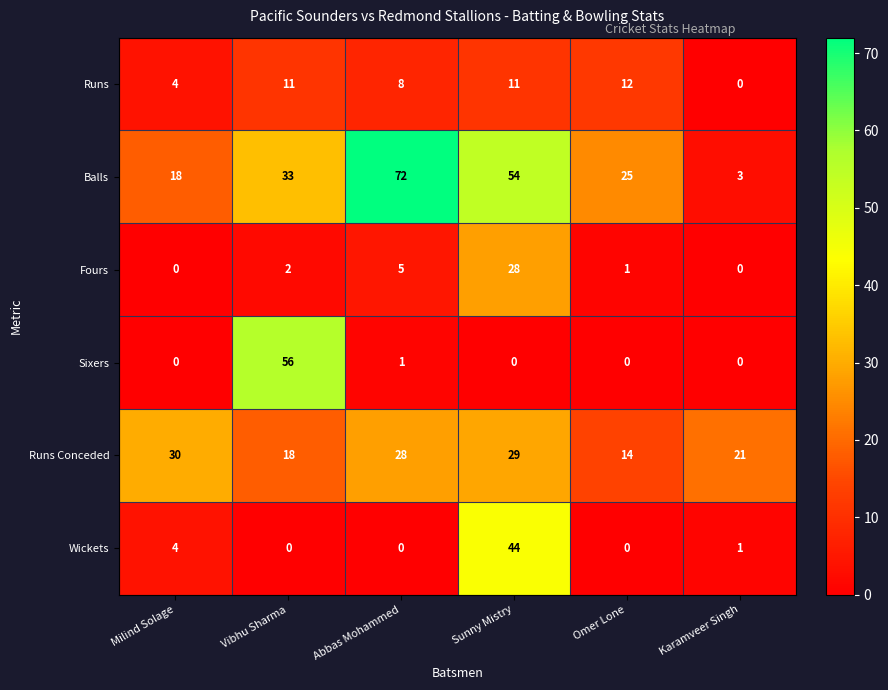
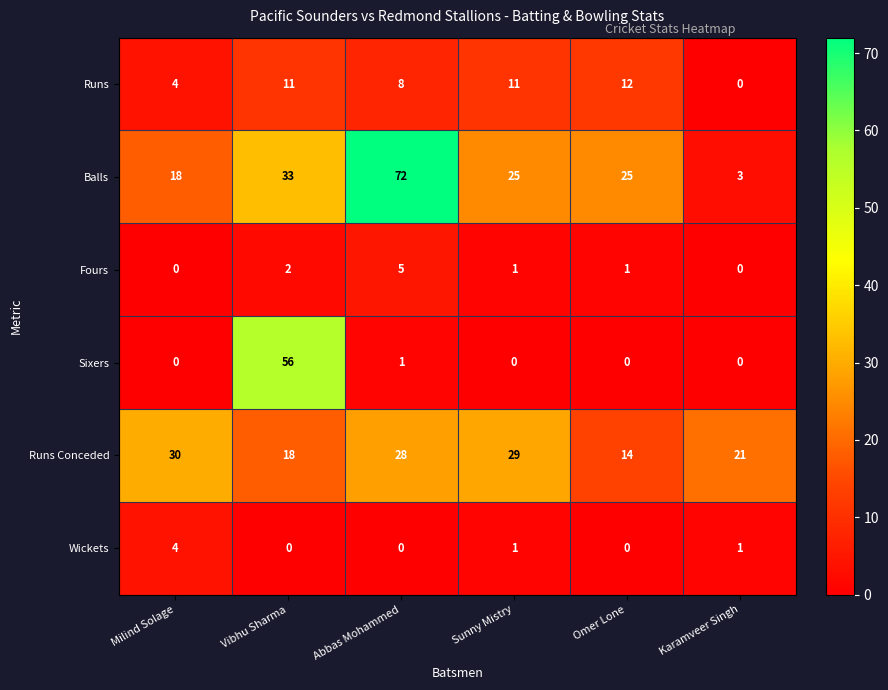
  {
    "Runs": {
      "Milind Solage": 4,
      "Vibhu Sharma": 11,
      "Abbas Mohammed": 8,
      "Sunny Mistry": 11,
      "Omer Lone": 12,
      "Karamveer Singh": 0
    },
    "Balls": {
      "Milind Solage": 18,
      "Vibhu Sharma": 33,
      "Abbas Mohammed": 72,
-     "Sunny Mistry": 54,
+     "Sunny Mistry": 25,
      "Omer Lone": 25,
      "Karamveer Singh": 3
    },
    "Fours": {
      "Milind Solage": 0,
      "Vibhu Sharma": 2,
      "Abbas Mohammed": 5,
-     "Sunny Mistry": 28,
+     "Sunny Mistry": 1,
      "Omer Lone": 1,
      "Karamveer Singh": 0
    },
    "Sixers": {
      "Milind Solage": 0,
      "Vibhu Sharma": 56,
      "Abbas Mohammed": 1,
      "Sunny Mistry": 0,
      "Omer Lone": 0,
      "Karamveer Singh": 0
    },
    "Runs Conceded": {
      "Milind Solage": 30,
      "Vibhu Sharma": 18,
      "Abbas Mohammed": 28,
      "Sunny Mistry": 29,
      "Omer Lone": 14,
      "Karamveer Singh": 21
    },
    "Wickets": {
      "Milind Solage": 4,
      "Vibhu Sharma": 0,
      "Abbas Mohammed": 0,
-     "Sunny Mistry": 44,
+     "Sunny Mistry": 1,
      "Omer Lone": 0,
      "Karamveer Singh": 1
    }
  }
